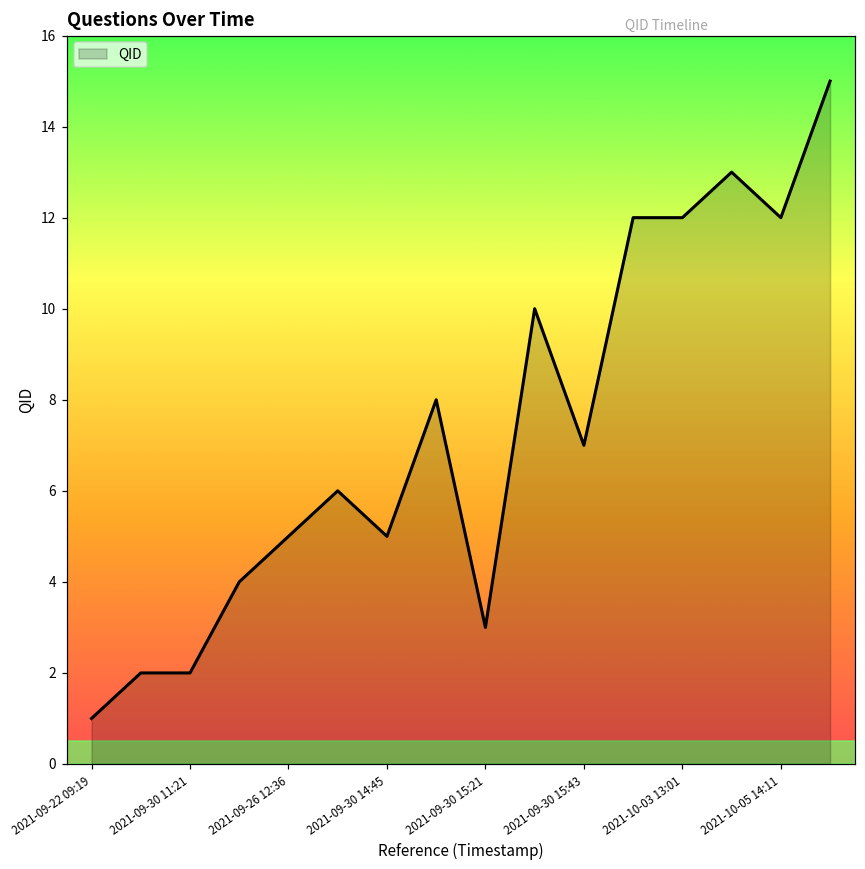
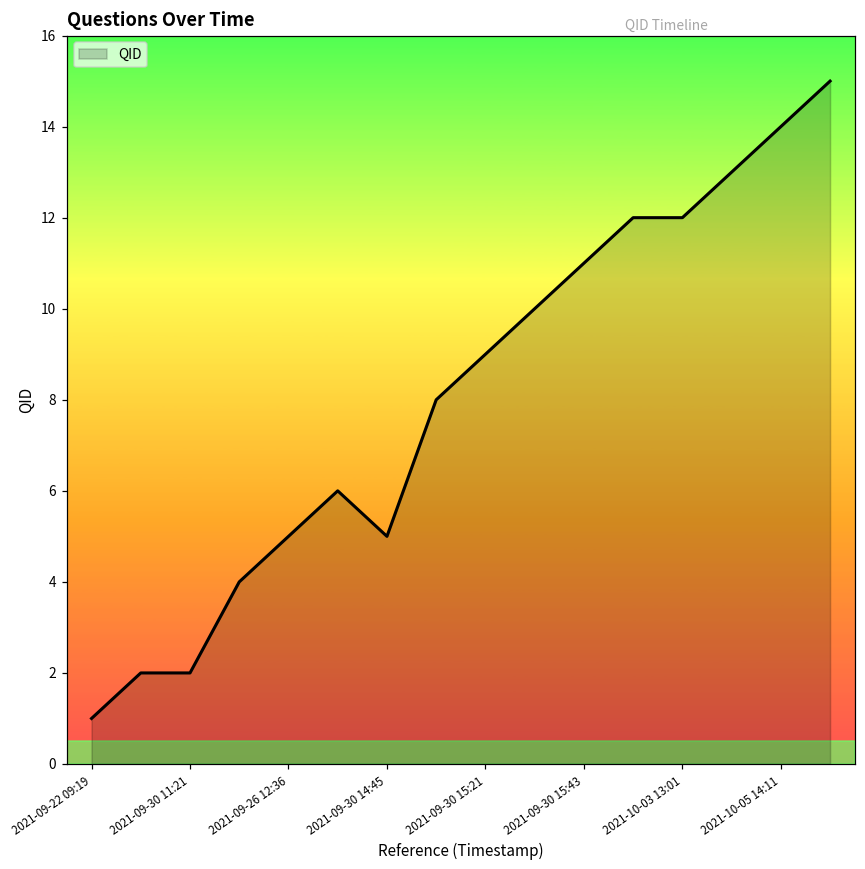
  {
    "2021-09-22 09:19": 1,
    "2021-09-30 11:21": 2,
    "2021-09-26 12:36": 5,
    "2021-09-30 14:45": 5,
-   "2021-09-30 15:21": 3,
-   "2021-09-30 15:43": 7,
+   "2021-09-30 15:21": 9,
+   "2021-09-30 15:43": 11,
    "2021-10-03 13:01": 12,
-   "2021-10-05 14:11": 12
+   "2021-10-05 14:11": 14
  }
